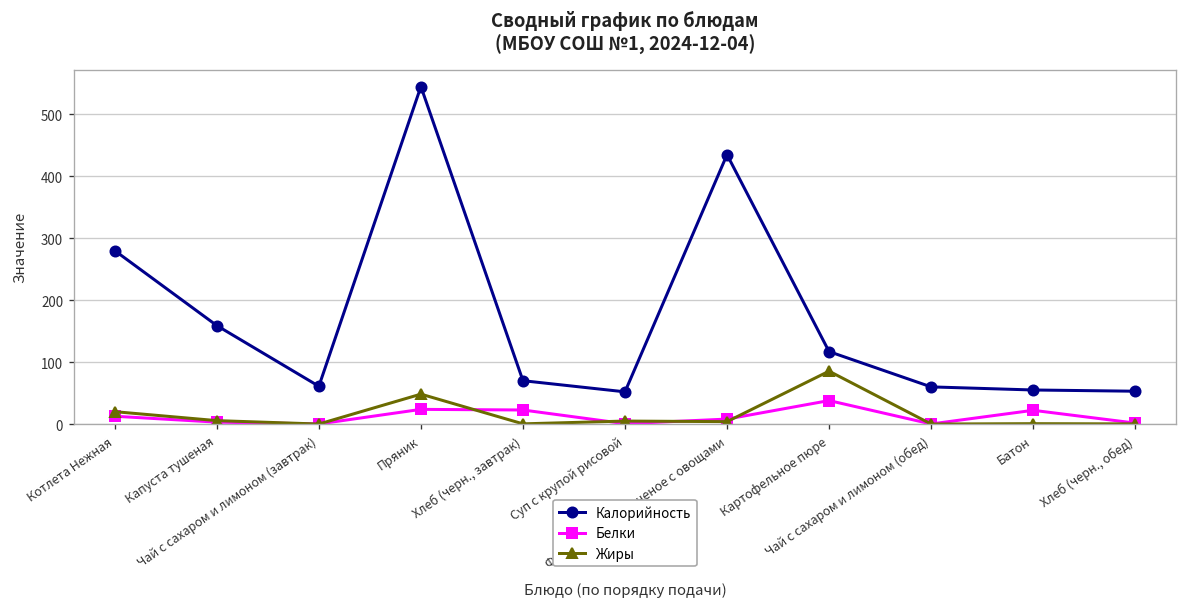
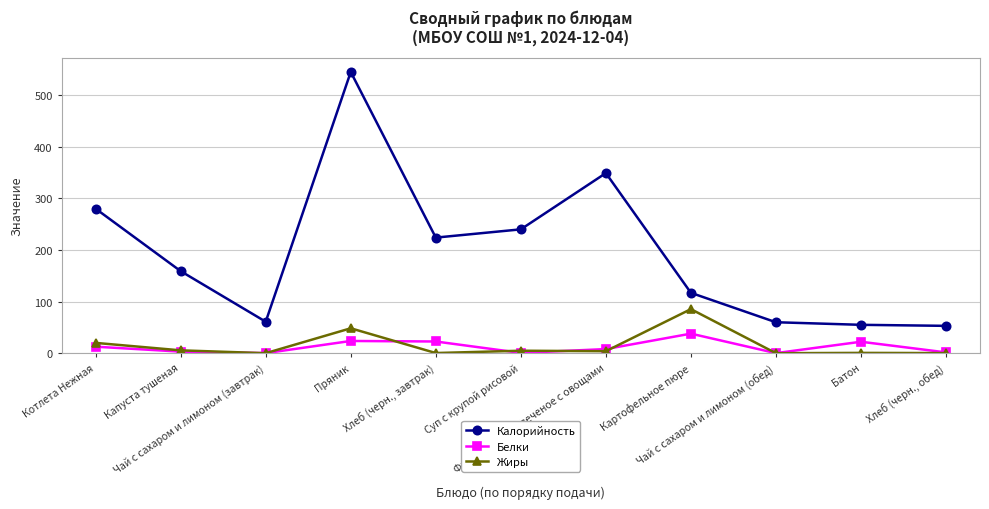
  {
    "Калорийность": {
      "Котлета Нежная": 280,
      "Капуста тушеная": 160,
      "Чай с сахаром и лимоном (завтрак)": 60,
      "Пряник": 550,
-     "Хлеб (черн., завтрак)": 70,
-     "Суп с крупой рисовой": 50,
-     "Филе минтая запеченое с овощами": 440,
+     "Хлеб (черн., завтрак)": 220,
+     "Суп с крупой рисовой": 240,
+     "Филе минтая запеченое с овощами": 350,
      "Картофельное пюре": 120,
      "Чай с сахаром и лимоном (обед)": 60,
      "Батон": 60,
      "Хлеб (черн., обед)": 50
    },
    "Белки": {
      "Котлета Нежная": 10,
      "Пряник": 20,
      "Хлеб (черн., завтрак)": 20,
      "Картофельное пюре": 40,
      "Батон": 20
    },
    "Жиры": {
      "Котлета Нежная": 20,
      "Пряник": 50,
      "Хлеб (черн., завтрак)": 0,
      "Картофельное пюре": 90,
      "Батон": 0
    }
  }
